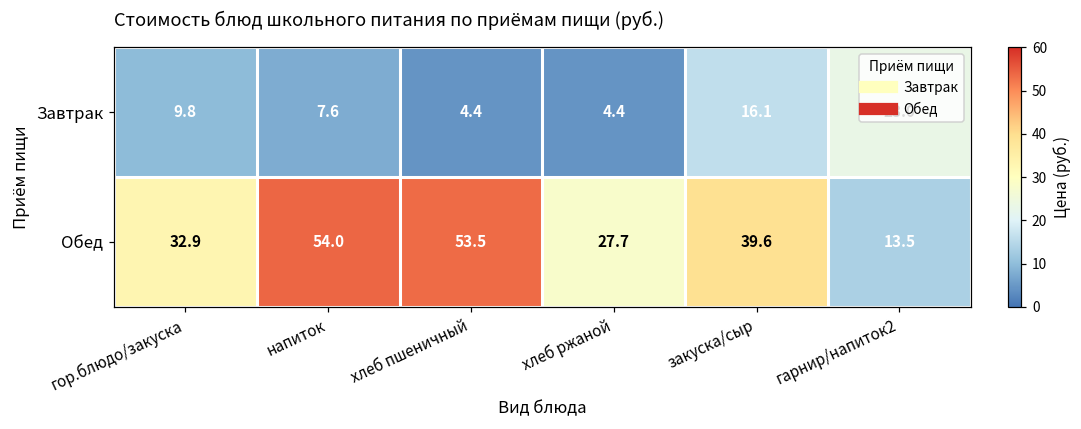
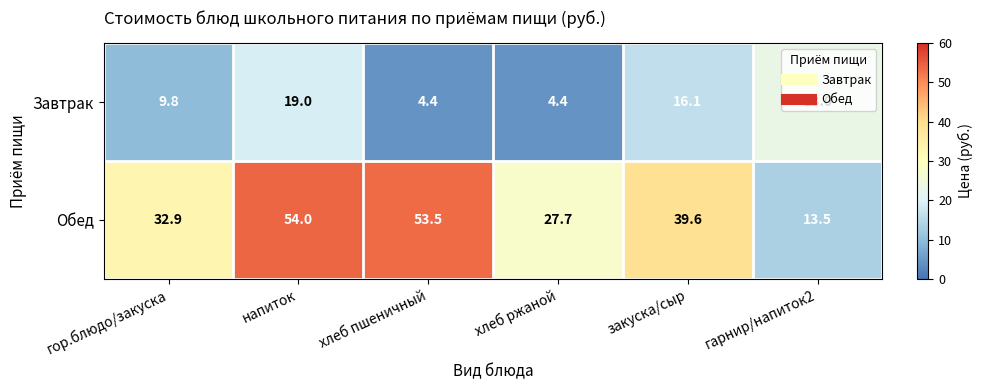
  {
    "Завтрак": {
      "гор.блюдо/закуска": 9.8,
-     "напиток": 7.6,
+     "напиток": 19.0,
      "хлеб пшеничный": 4.4,
      "хлеб ржаной": 4.4,
      "закуска/сыр": 16.1
    },
    "Обед": {
      "гор.блюдо/закуска": 32.9,
      "напиток": 54.0,
      "хлеб пшеничный": 53.5,
      "хлеб ржаной": 27.7,
      "закуска/сыр": 39.6,
      "гарнир/напиток2": 13.5
    }
  }
